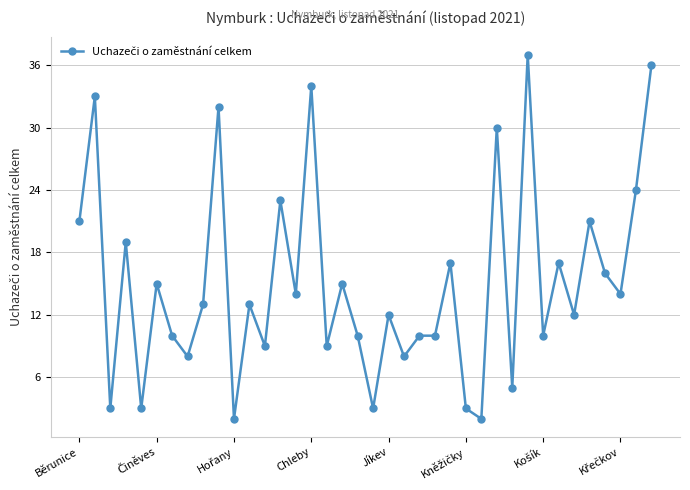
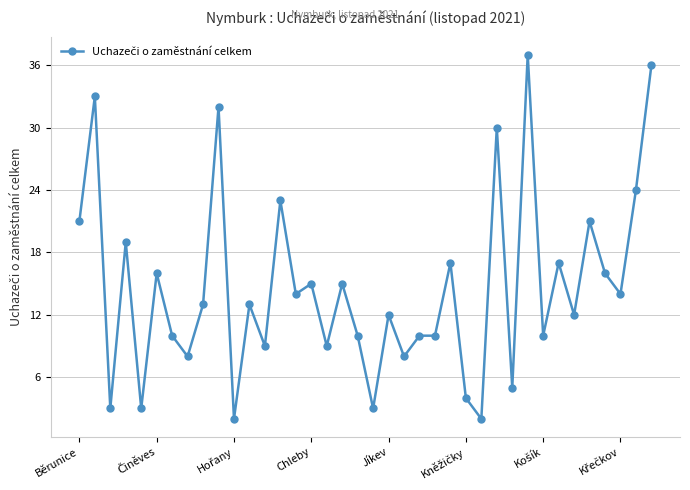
  {
    "Běrunice": 21,
-   "Činěves": 15,
+   "Činěves": 16,
    "Hořany": 2,
-   "Chleby": 34,
+   "Chleby": 15,
    "Jíkev": 12,
-   "Kněžičky": 3,
+   "Kněžičky": 4,
    "Košík": 10,
    "Křečkov": 14
  }
